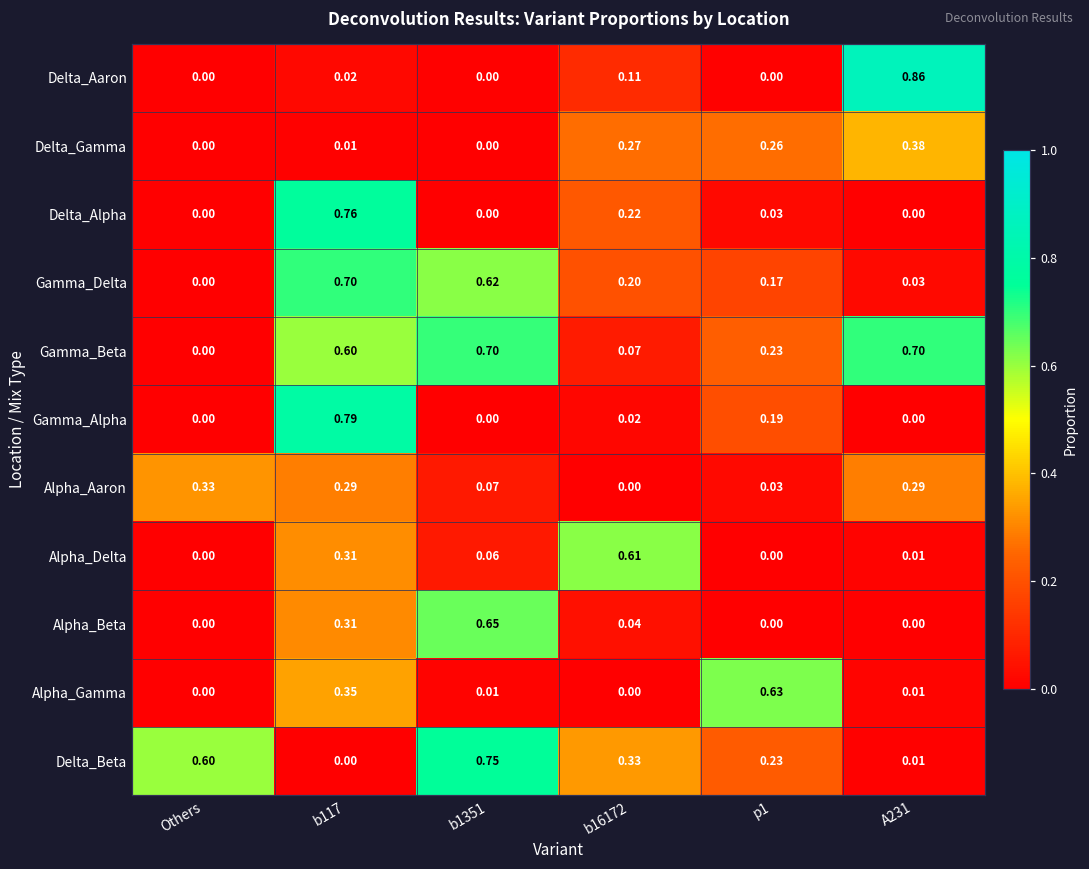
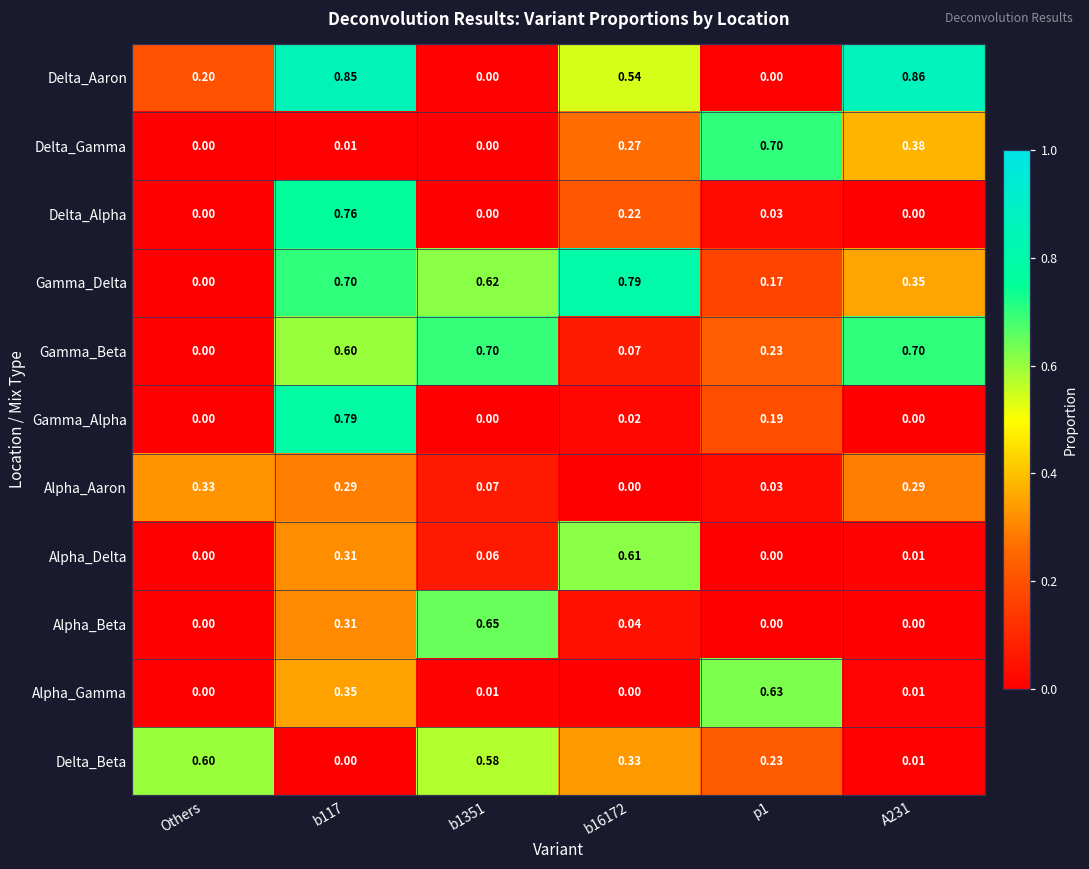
  {
    "Delta_Aaron": {
-     "Others": 0.00,
-     "b117": 0.02,
+     "Others": 0.20,
+     "b117": 0.85,
      "b1351": 0.00,
-     "b16172": 0.11,
+     "b16172": 0.54,
      "p1": 0.00,
      "A231": 0.86
    },
    "Delta_Gamma": {
      "Others": 0.00,
      "b117": 0.01,
      "b1351": 0.00,
      "b16172": 0.27,
-     "p1": 0.26,
+     "p1": 0.70,
      "A231": 0.38
    },
    "Delta_Alpha": {
      "Others": 0.00,
      "b117": 0.76,
      "b1351": 0.00,
      "b16172": 0.22,
      "p1": 0.03,
      "A231": 0.00
    },
    "Gamma_Delta": {
      "Others": 0.00,
      "b117": 0.70,
      "b1351": 0.62,
-     "b16172": 0.20,
+     "b16172": 0.79,
      "p1": 0.17,
-     "A231": 0.03
+     "A231": 0.35
    },
    "Gamma_Beta": {
      "Others": 0.00,
      "b117": 0.60,
      "b1351": 0.70,
      "b16172": 0.07,
      "p1": 0.23,
      "A231": 0.70
    },
    "Gamma_Alpha": {
      "Others": 0.00,
      "b117": 0.79,
      "b1351": 0.00,
      "b16172": 0.02,
      "p1": 0.19,
      "A231": 0.00
    },
    "Alpha_Aaron": {
      "Others": 0.33,
      "b117": 0.29,
      "b1351": 0.07,
      "b16172": 0.00,
      "p1": 0.03,
      "A231": 0.29
    },
    "Alpha_Delta": {
      "Others": 0.00,
      "b117": 0.31,
      "b1351": 0.06,
      "b16172": 0.61,
      "p1": 0.00,
      "A231": 0.01
    },
    "Alpha_Beta": {
      "Others": 0.00,
      "b117": 0.31,
      "b1351": 0.65,
      "b16172": 0.04,
      "p1": 0.00,
      "A231": 0.00
    },
    "Alpha_Gamma": {
      "Others": 0.00,
      "b117": 0.35,
      "b1351": 0.01,
      "b16172": 0.00,
      "p1": 0.63,
      "A231": 0.01
    },
    "Delta_Beta": {
      "Others": 0.60,
      "b117": 0.00,
-     "b1351": 0.75,
+     "b1351": 0.58,
      "b16172": 0.33,
      "p1": 0.23,
      "A231": 0.01
    }
  }
